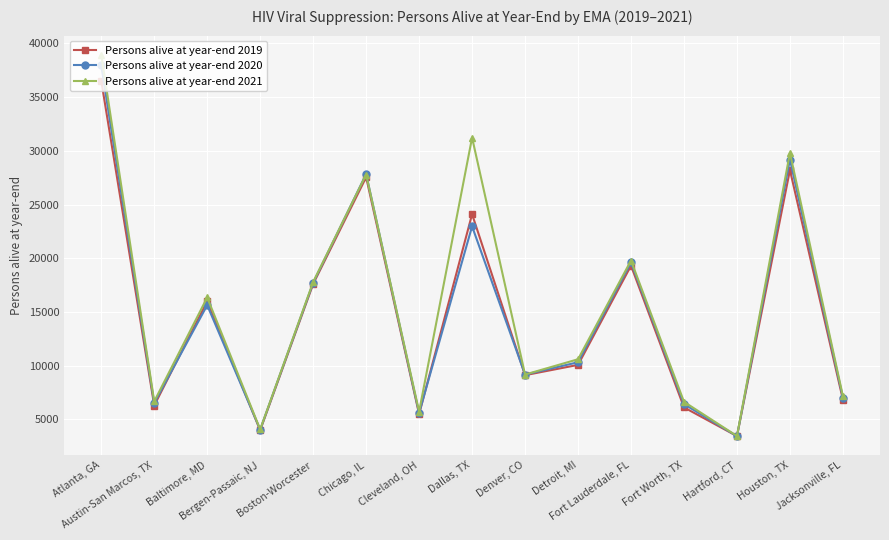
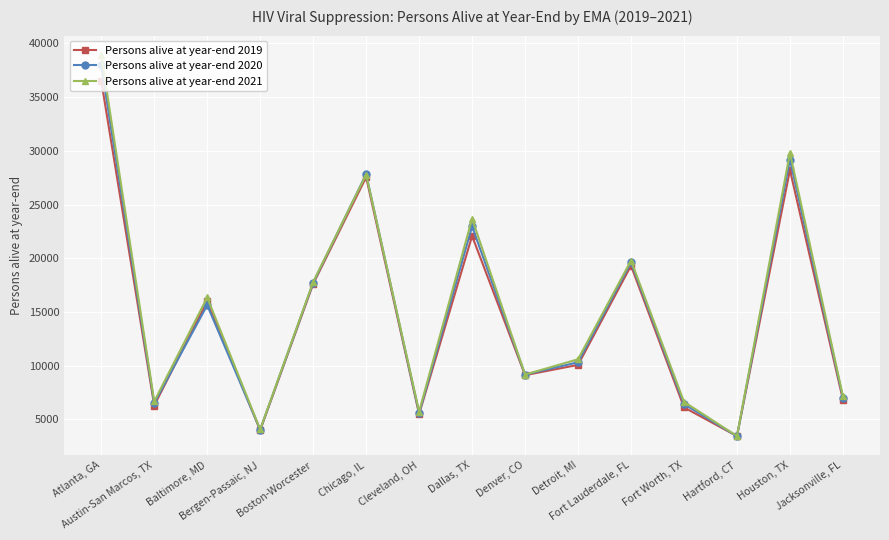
  {
    "Persons alive at year-end 2019": {
      "Baltimore, MD": 16000,
      "Chicago, IL": 27500,
-     "Dallas, TX": 24100,
+     "Dallas, TX": 22100,
      "Detroit, MI": 10100,
      "Fort Lauderdale, FL": 19300,
      "Fort Worth, TX": 6100,
      "Houston, TX": 28200
    },
    "Persons alive at year-end 2020": {
      "Baltimore, MD": 15600,
      "Dallas, TX": 23000,
      "Detroit, MI": 10300,
      "Houston, TX": 29200
    },
    "Persons alive at year-end 2021": {
      "Baltimore, MD": 16400,
-     "Dallas, TX": 31200,
+     "Dallas, TX": 23700,
      "Detroit, MI": 10600,
      "Houston, TX": 29800
    }
  }
